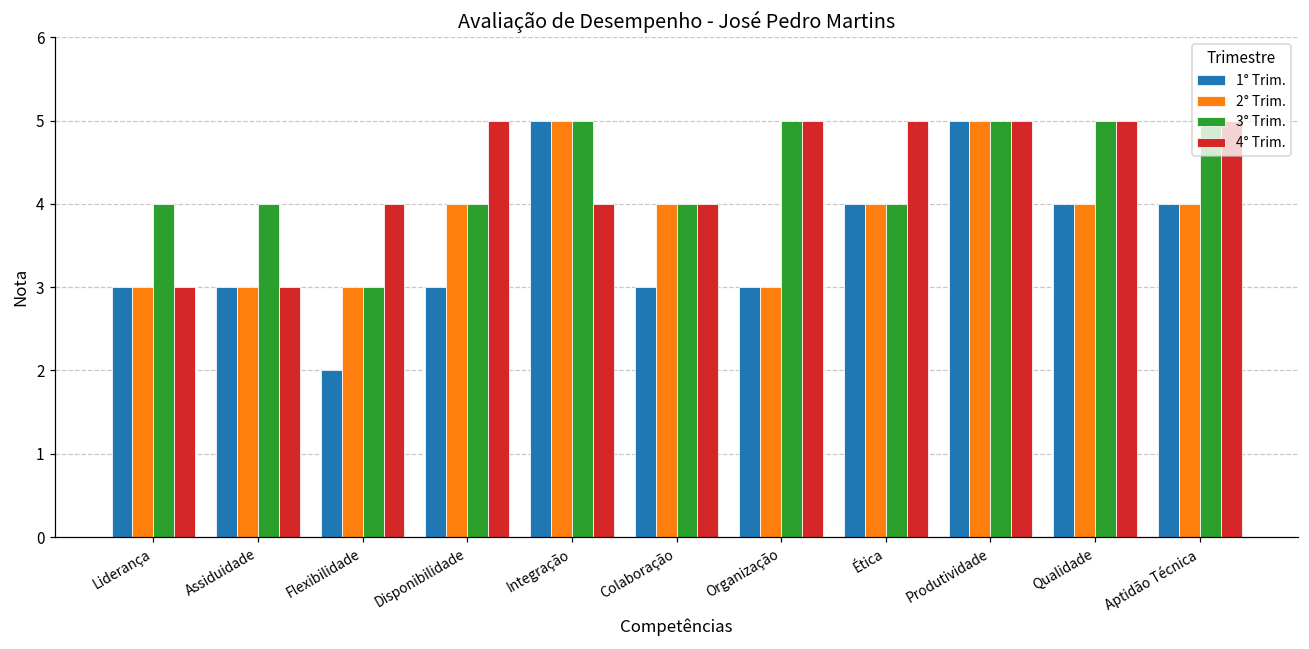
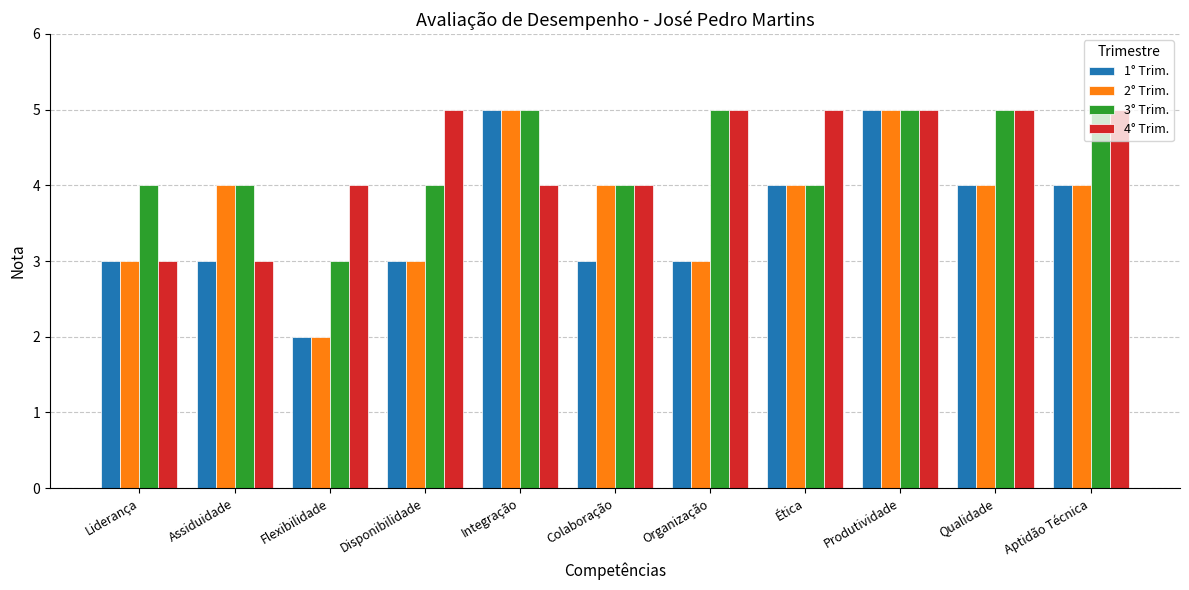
  {
    "1° Trim.": {
      "Liderança": 3,
      "Assiduidade": 3,
      "Flexibilidade": 2,
      "Disponibilidade": 3,
      "Integração": 5,
      "Colaboração": 3,
      "Organização": 3,
      "Ética": 4,
      "Produtividade": 5,
      "Qualidade": 4,
      "Aptidão Técnica": 4
    },
    "2° Trim.": {
      "Liderança": 3,
-     "Assiduidade": 3,
-     "Flexibilidade": 3,
-     "Disponibilidade": 4,
+     "Assiduidade": 4,
+     "Flexibilidade": 2,
+     "Disponibilidade": 3,
      "Integração": 5,
      "Colaboração": 4,
      "Organização": 3,
      "Ética": 4,
      "Produtividade": 5,
      "Qualidade": 4,
      "Aptidão Técnica": 4
    },
    "3° Trim.": {
      "Liderança": 4,
      "Assiduidade": 4,
      "Flexibilidade": 3,
      "Disponibilidade": 4,
      "Integração": 5,
      "Colaboração": 4,
      "Organização": 5,
      "Ética": 4,
      "Produtividade": 5,
      "Qualidade": 5
    },
    "4° Trim.": {
      "Liderança": 3,
      "Assiduidade": 3,
      "Flexibilidade": 4,
      "Disponibilidade": 5,
      "Integração": 4,
      "Colaboração": 4,
      "Organização": 5,
      "Ética": 5,
      "Produtividade": 5,
      "Qualidade": 5
    }
  }
